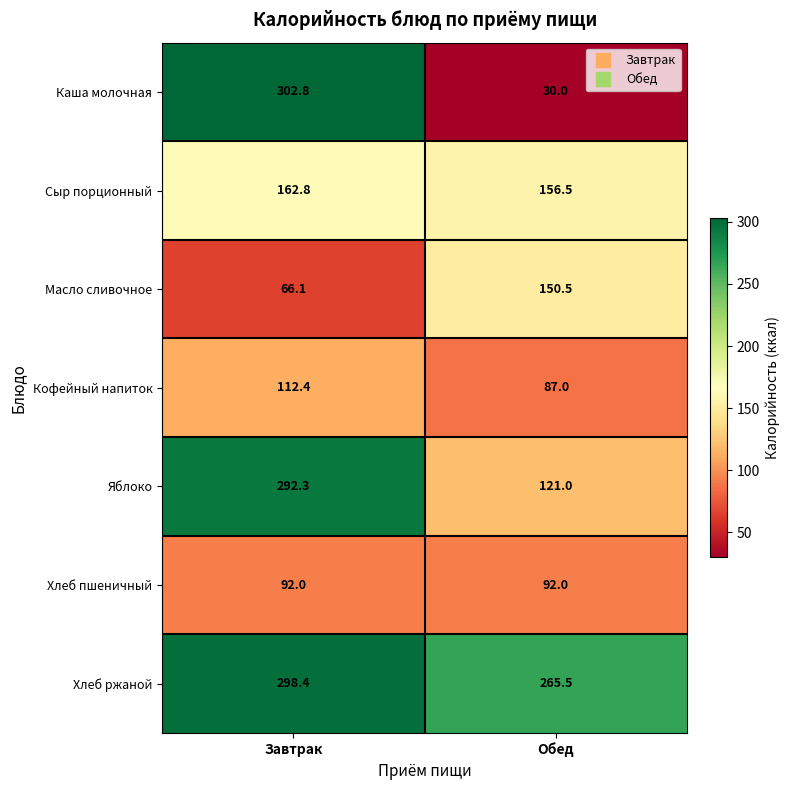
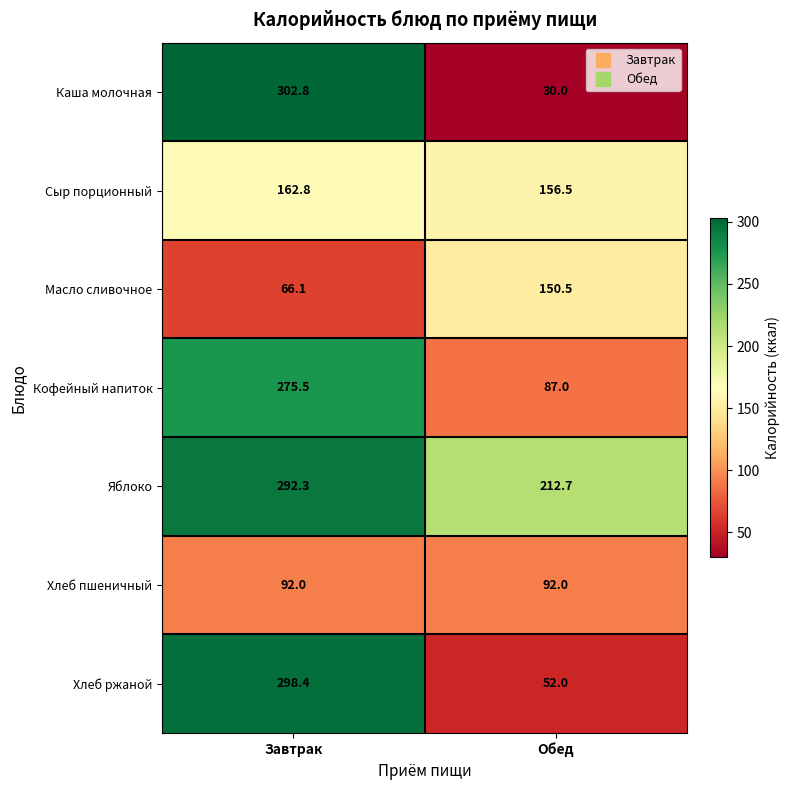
  {
    "Каша молочная": {
      "Завтрак": 302.8,
      "Обед": 30.0
    },
    "Сыр порционный": {
      "Завтрак": 162.8,
      "Обед": 156.5
    },
    "Масло сливочное": {
      "Завтрак": 66.1,
      "Обед": 150.5
    },
    "Кофейный напиток": {
-     "Завтрак": 112.4,
+     "Завтрак": 275.5,
      "Обед": 87.0
    },
    "Яблоко": {
      "Завтрак": 292.3,
-     "Обед": 121.0
+     "Обед": 212.7
    },
    "Хлеб пшеничный": {
      "Завтрак": 92.0,
      "Обед": 92.0
    },
    "Хлеб ржаной": {
      "Завтрак": 298.4,
-     "Обед": 265.5
+     "Обед": 52.0
    }
  }
